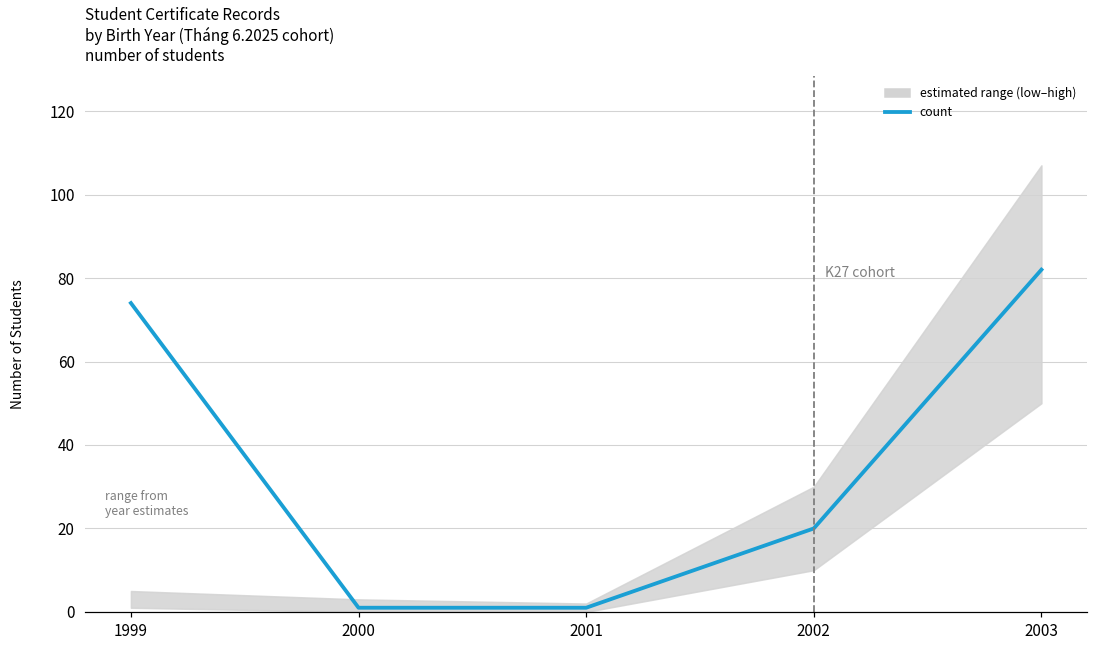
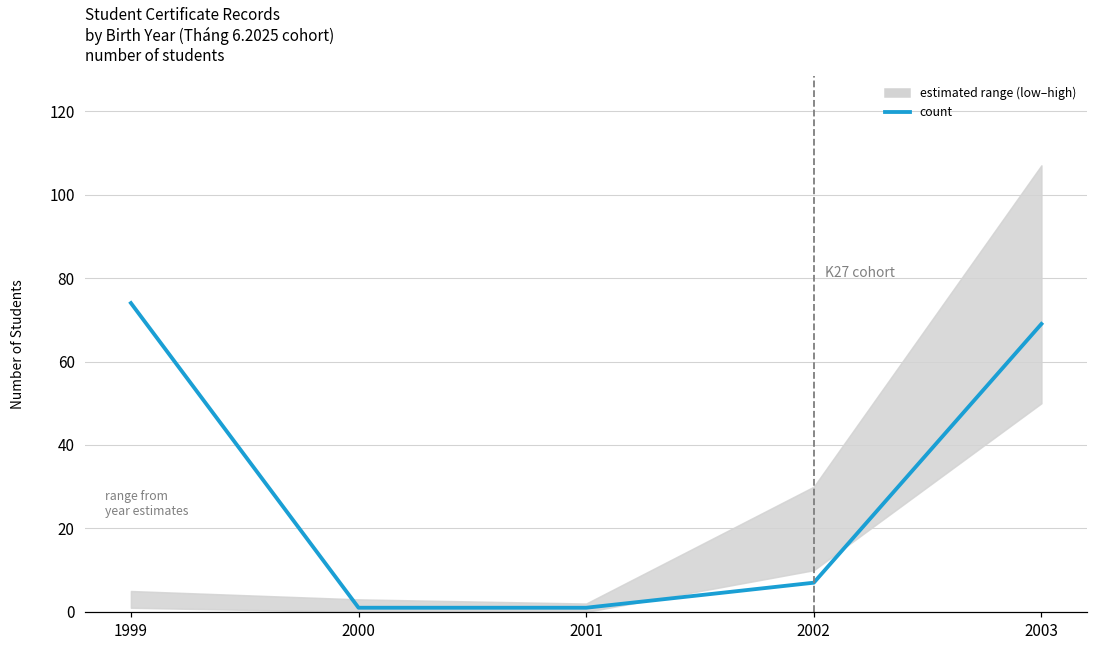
  {
    "count": {
      "1999": 74,
      "2000": 1,
      "2001": 1,
-     "2002": 20,
-     "2003": 82
+     "2002": 7,
+     "2003": 69
    }
  }
